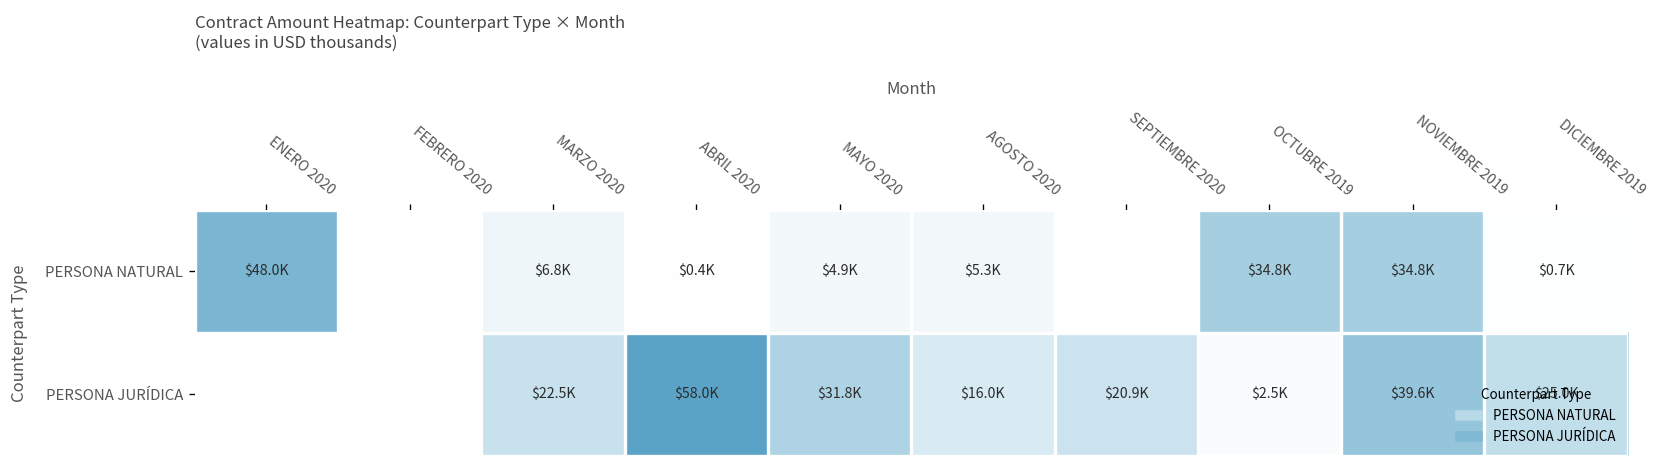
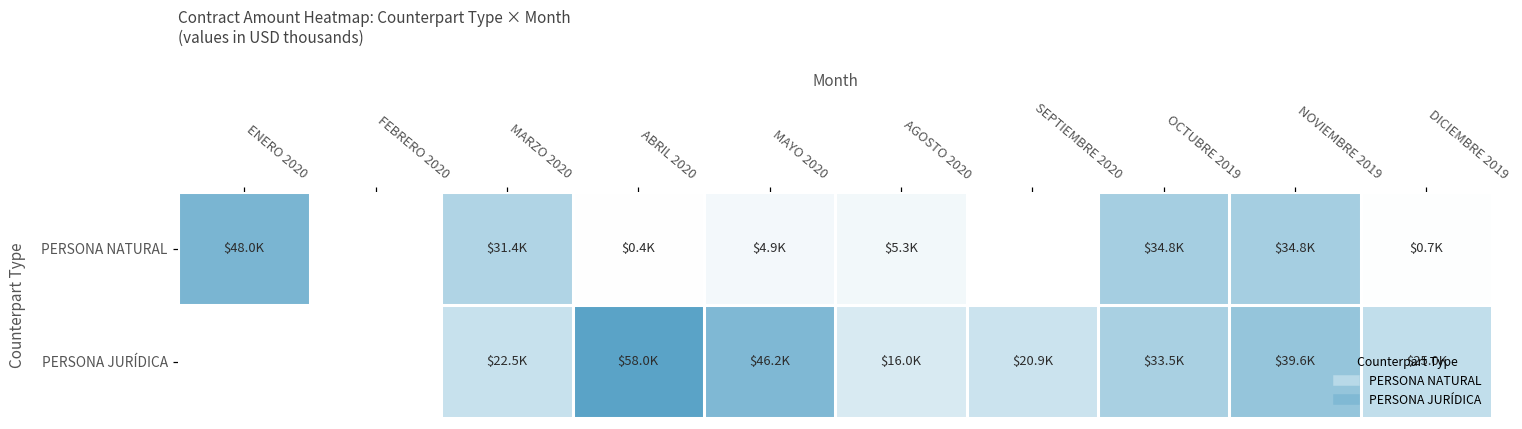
  {
    "PERSONA NATURAL": {
      "ENERO 2020": "$48.0K",
-     "MARZO 2020": "$6.8K",
+     "MARZO 2020": "$31.4K",
      "ABRIL 2020": "$0.4K",
      "MAYO 2020": "$4.9K",
      "AGOSTO 2020": "$5.3K",
      "OCTUBRE 2019": "$34.8K",
      "NOVIEMBRE 2019": "$34.8K",
      "DICIEMBRE 2019": "$0.7K"
    },
    "PERSONA JURÍDICA": {
      "MARZO 2020": "$22.5K",
      "ABRIL 2020": "$58.0K",
-     "MAYO 2020": "$31.8K",
+     "MAYO 2020": "$46.2K",
      "AGOSTO 2020": "$16.0K",
      "SEPTIEMBRE 2020": "$20.9K",
-     "OCTUBRE 2019": "$2.5K",
+     "OCTUBRE 2019": "$33.5K",
      "NOVIEMBRE 2019": "$39.6K",
      "DICIEMBRE 2019": "$25.0K"
    }
  }
